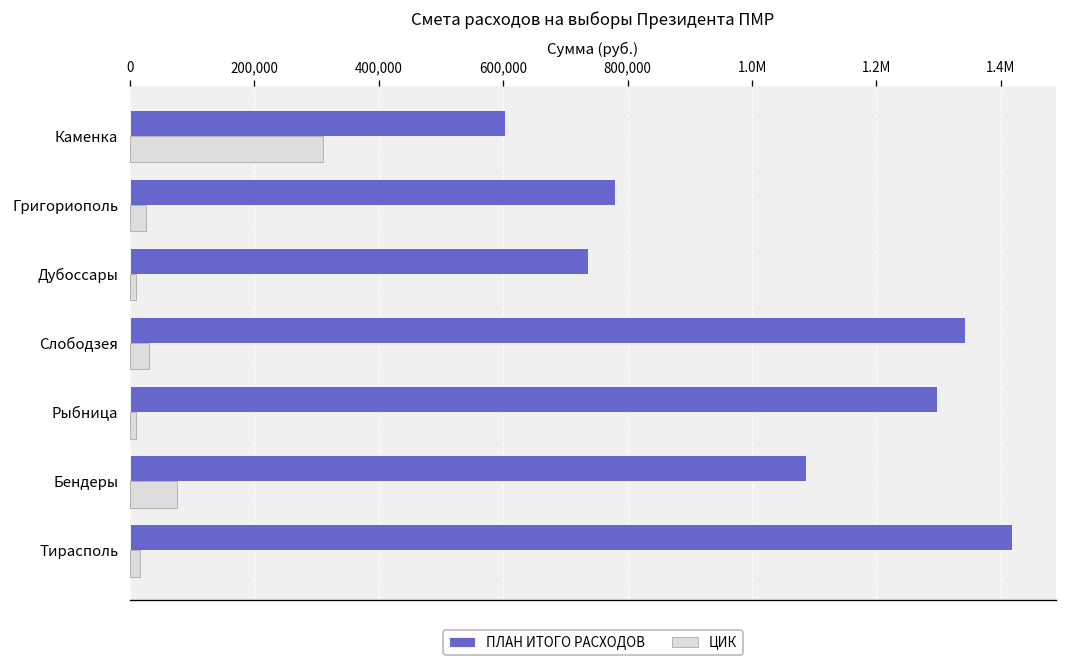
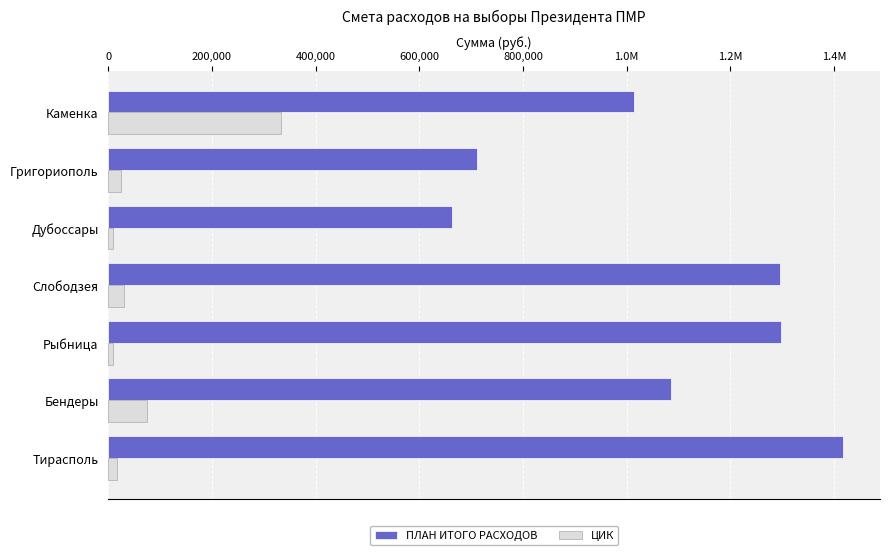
  {
    "ПЛАН ИТОГО РАСХОДОВ": {
-     "Каменка": "600,000",
-     "Григориополь": "780,000",
-     "Дубоссары": "740,000",
-     "Слободзея": "1,340,000",
+     "Каменка": "1,010,000",
+     "Григориополь": "710,000",
+     "Дубоссары": "660,000",
+     "Слободзея": "1,300,000",
      "Рыбница": "1,300,000",
      "Бендеры": "1,090,000",
      "Тирасполь": "1,420,000"
    },
    "ЦИК": {
-     "Каменка": "310,000",
+     "Каменка": "330,000",
      "Григориополь": "30,000",
      "Дубоссары": "10,000",
      "Слободзея": "30,000",
      "Рыбница": "10,000",
      "Бендеры": "70,000",
      "Тирасполь": "20,000"
    }
  }
